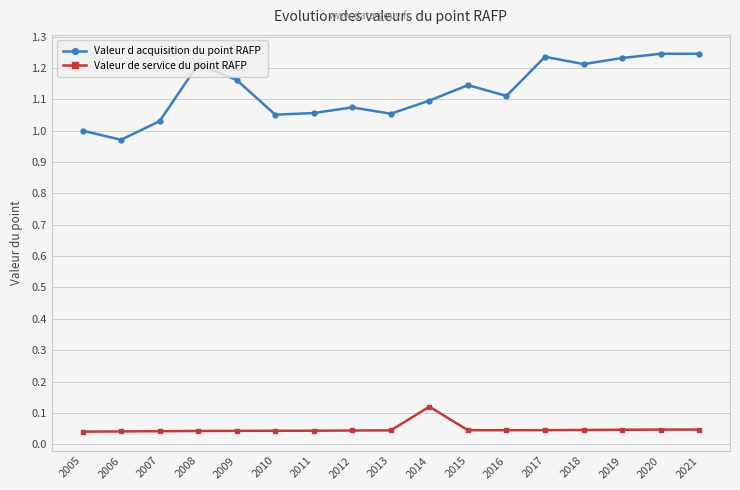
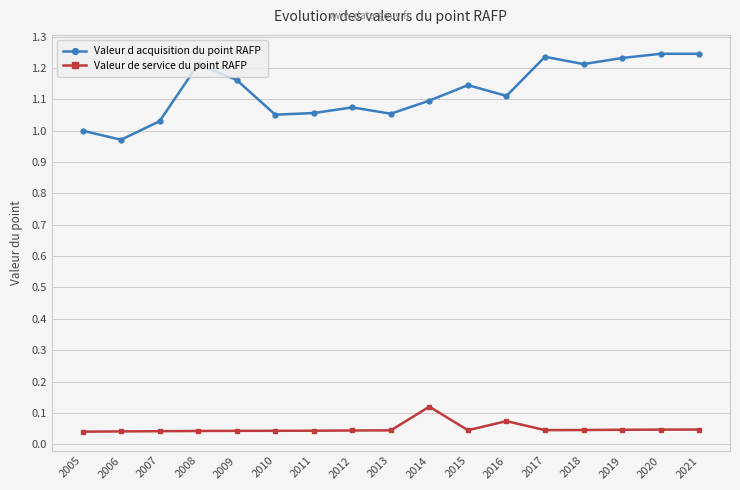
  {
    "Valeur d acquisition du point RAFP": {
      "2005": 1.00,
      "2006": 0.97,
      "2007": 1.03,
      "2009": 1.16,
      "2010": 1.05,
      "2011": 1.06,
      "2012": 1.07,
      "2013": 1.05,
      "2014": 1.10,
      "2015": 1.15,
      "2016": 1.11,
      "2017": 1.24,
      "2018": 1.21,
      "2019": 1.23,
      "2020": 1.25,
      "2021": 1.25
    },
    "Valeur de service du point RAFP": {
      "2005": 0.04,
      "2006": 0.04,
      "2007": 0.04,
      "2008": 0.04,
      "2009": 0.04,
      "2010": 0.04,
      "2011": 0.04,
      "2012": 0.04,
      "2013": 0.04,
      "2014": 0.12,
      "2015": 0.04,
-     "2016": 0.04,
+     "2016": 0.07,
      "2017": 0.04,
      "2018": 0.05,
      "2019": 0.05,
      "2020": 0.05,
      "2021": 0.05
    }
  }
